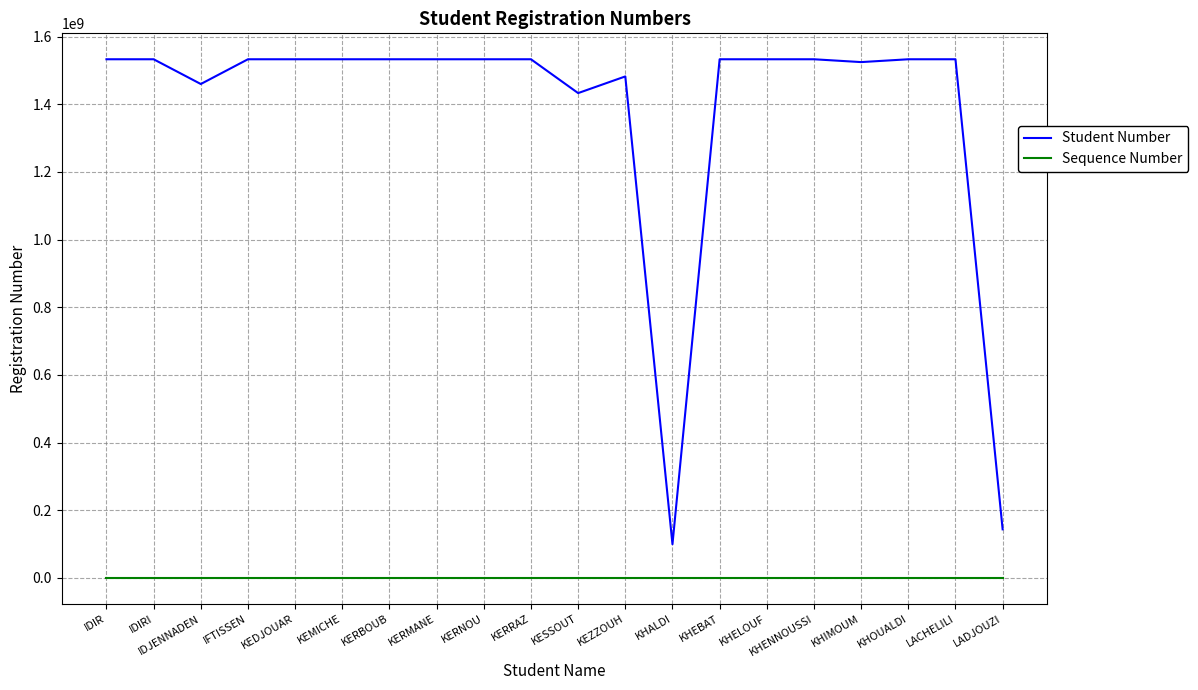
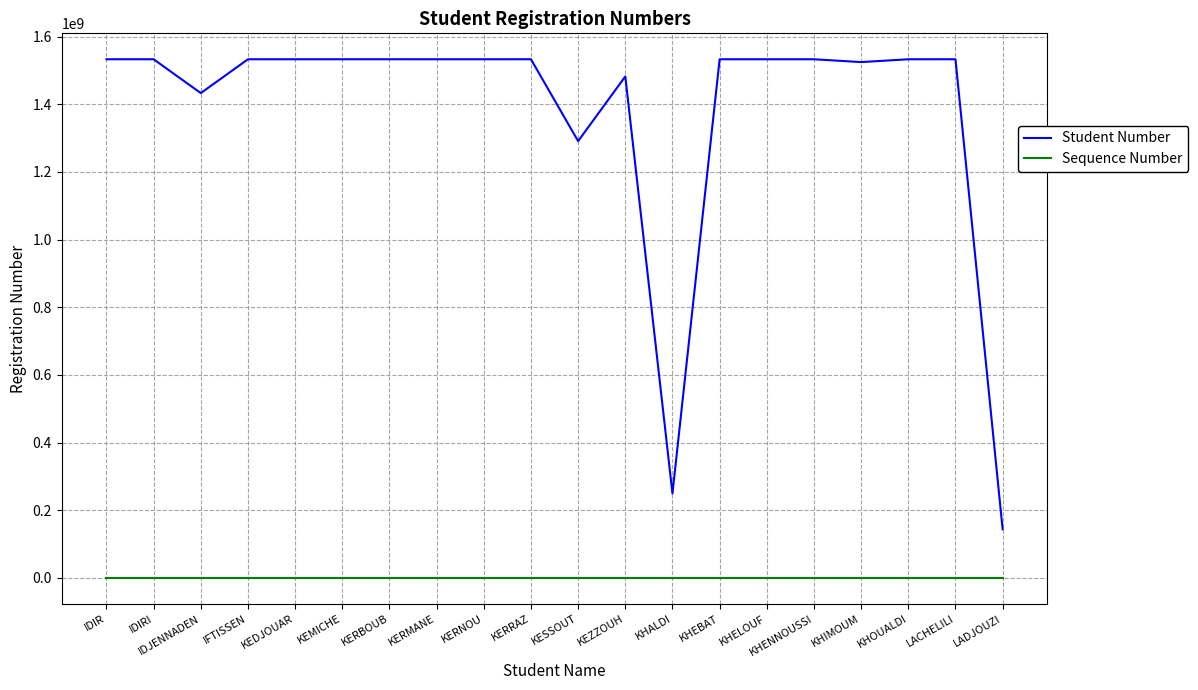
  {
    "Student Number": {
      "IDIR": 1530000000,
      "IDIRI": 1530000000,
-     "IDJENNADEN": 1460000000,
+     "IDJENNADEN": 1430000000,
      "IFTISSEN": 1530000000,
      "KEDJOUAR": 1530000000,
      "KEMICHE": 1530000000,
      "KERBOUB": 1530000000,
      "KERMANE": 1530000000,
      "KERNOU": 1530000000,
      "KERRAZ": 1530000000,
-     "KESSOUT": 1430000000,
+     "KESSOUT": 1290000000,
      "KEZZOUH": 1480000000,
-     "KHALDI": 100000000,
+     "KHALDI": 250000000,
      "KHEBAT": 1530000000,
      "KHELOUF": 1530000000,
      "KHENNOUSSI": 1530000000,
      "KHIMOUM": 1520000000,
      "KHOUALDI": 1530000000,
      "LACHELILI": 1530000000,
      "LADJOUZI": 140000000
    },
    "Sequence Number": {
      "IDIR": 0,
      "IDIRI": 0,
      "IDJENNADEN": 0,
      "IFTISSEN": 0,
      "KEDJOUAR": 0,
      "KEMICHE": 0,
      "KERBOUB": 0,
      "KERMANE": 0,
      "KERNOU": 0,
      "KERRAZ": 0,
      "KESSOUT": 0,
      "KEZZOUH": 0,
      "KHALDI": 0,
      "KHEBAT": 0,
      "KHELOUF": 0,
      "KHENNOUSSI": 0,
      "KHIMOUM": 0,
      "KHOUALDI": 0,
      "LACHELILI": 0,
      "LADJOUZI": 0
    }
  }
